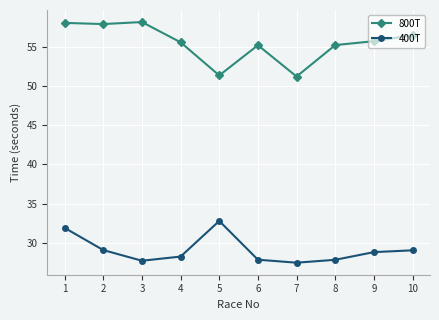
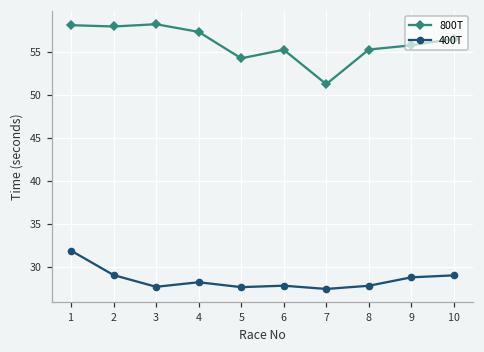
  {
    "800T": {
      "1": 58,
      "2": 58,
      "3": 58,
-     "4": 56,
-     "5": 51,
+     "4": 57,
+     "5": 54,
      "6": 55,
      "7": 51,
      "8": 55
    },
    "400T": {
      "1": 32,
      "2": 29,
      "3": 28,
      "4": 28,
-     "5": 33,
+     "5": 28,
      "6": 28,
      "7": 27,
      "8": 28,
      "9": 29,
      "10": 29
    }
  }
